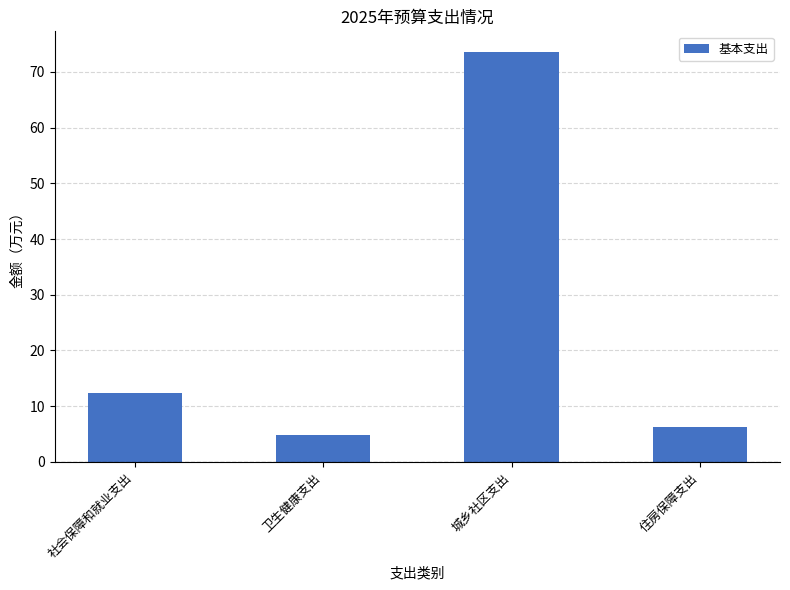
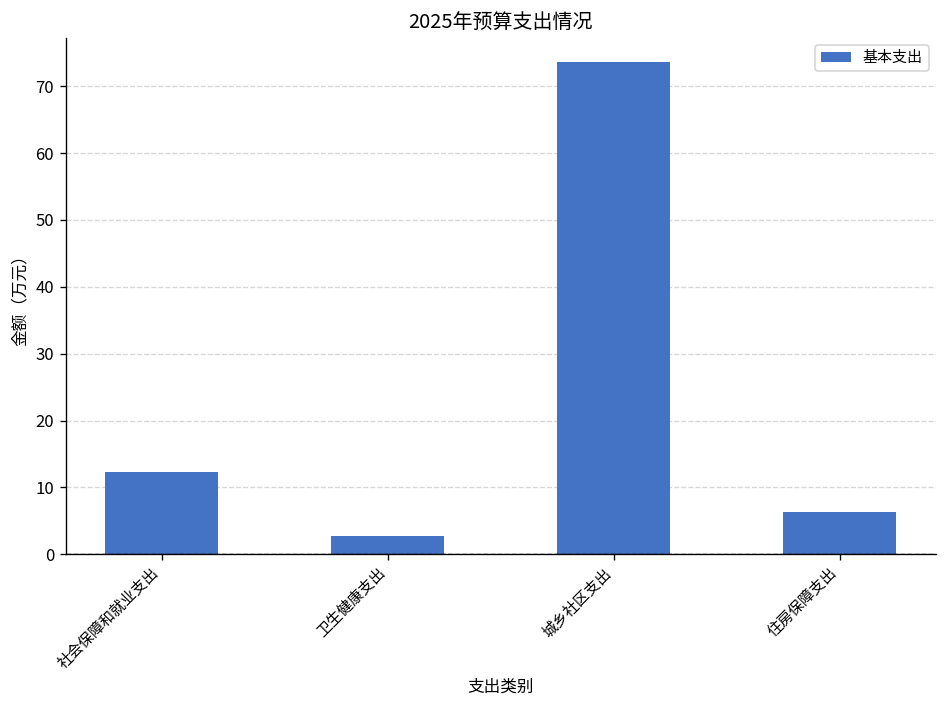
  {
    "社会保障和就业支出": 12,
-   "卫生健康支出": 5,
+   "卫生健康支出": 3,
    "城乡社区支出": 74,
    "住房保障支出": 6
  }
